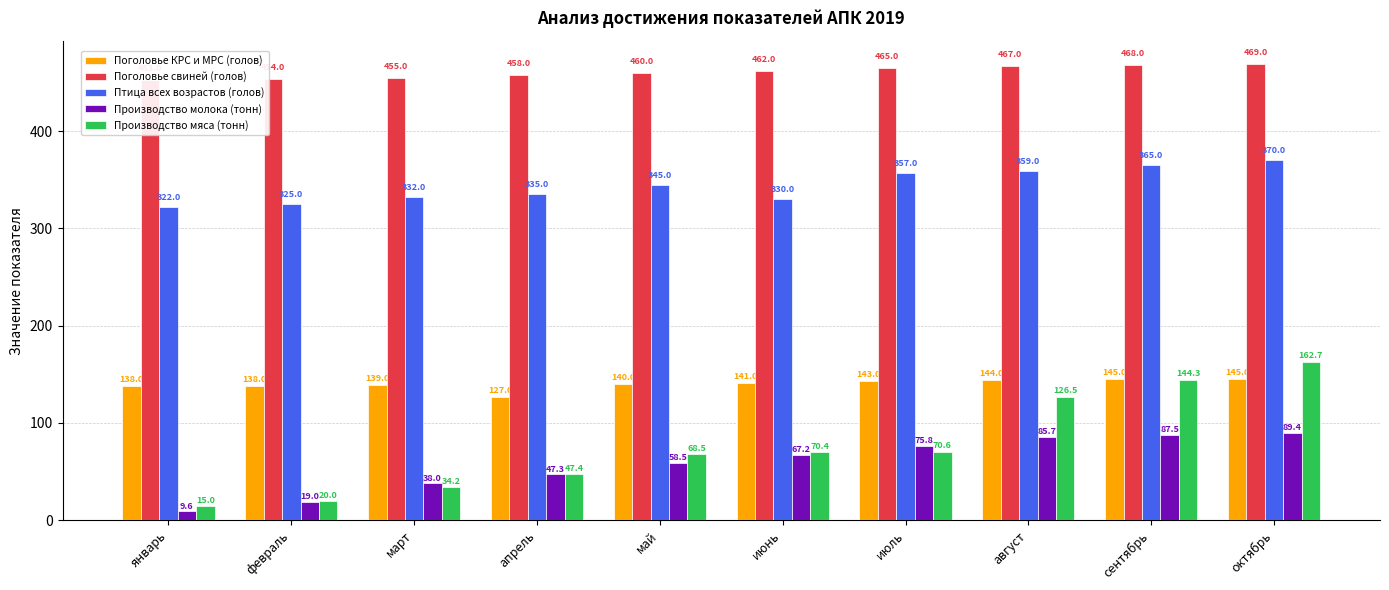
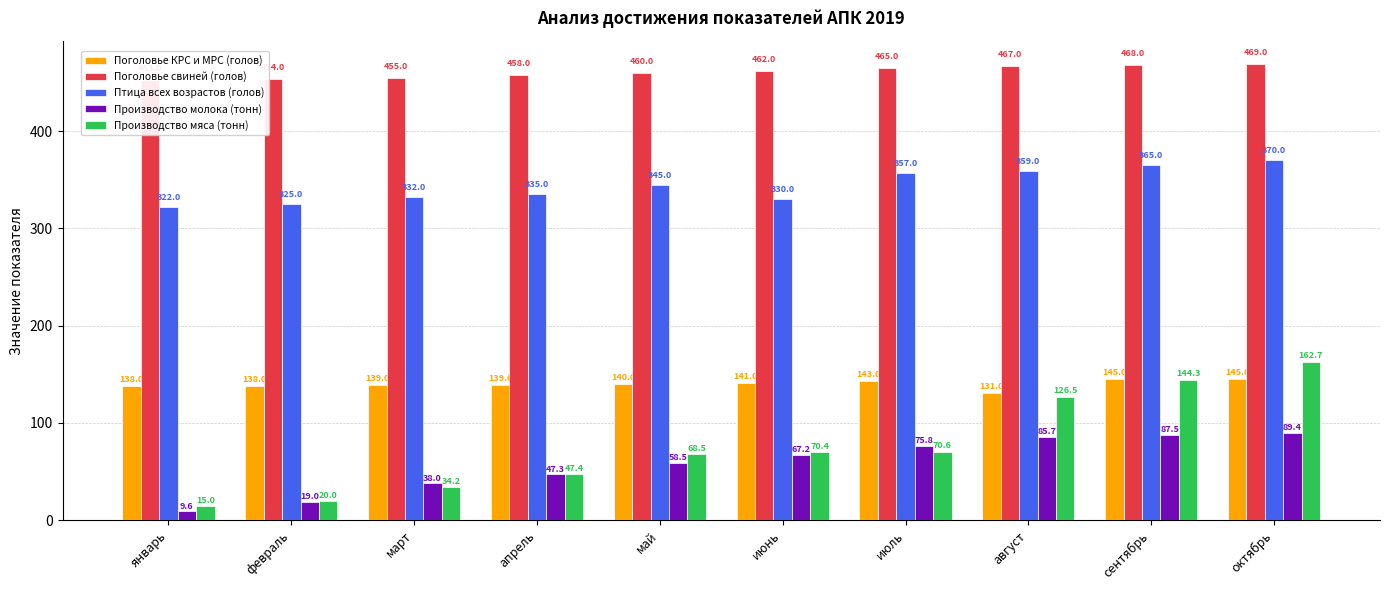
  {
    "Поголовье КРС и МРС (голов)": {
      "январь": 138.0,
      "февраль": 138.0,
      "март": 139.0,
-     "апрель": 127.0,
+     "апрель": 139.0,
      "май": 140.0,
      "июнь": 141.0,
      "июль": 143.0,
-     "август": 144.0,
+     "август": 131.0,
      "сентябрь": 145.0,
      "октябрь": 145.0
    },
    "Поголовье свиней (голов)": {
      "март": 455.0,
      "апрель": 458.0,
      "май": 460.0,
      "июнь": 462.0,
      "июль": 465.0,
      "август": 467.0,
      "сентябрь": 468.0,
      "октябрь": 469.0
    },
    "Птица всех возрастов (голов)": {
      "январь": 322.0,
      "февраль": 325.0,
      "март": 332.0,
      "апрель": 335.0,
      "май": 345.0,
      "июнь": 330.0,
      "июль": 357.0,
      "август": 359.0,
      "сентябрь": 365.0,
      "октябрь": 370.0
    },
    "Производство молока (тонн)": {
      "январь": 9.6,
      "февраль": 19.0,
      "март": 38.0,
      "апрель": 47.3,
      "май": 58.5,
      "июнь": 67.2,
      "июль": 75.8,
      "август": 85.7,
      "сентябрь": 87.5,
      "октябрь": 89.4
    },
    "Производство мяса (тонн)": {
      "январь": 15.0,
      "февраль": 20.0,
      "март": 34.2,
      "апрель": 47.4,
      "май": 68.5,
      "июнь": 70.4,
      "июль": 70.6,
      "август": 126.5,
      "сентябрь": 144.3,
      "октябрь": 162.7
    }
  }
